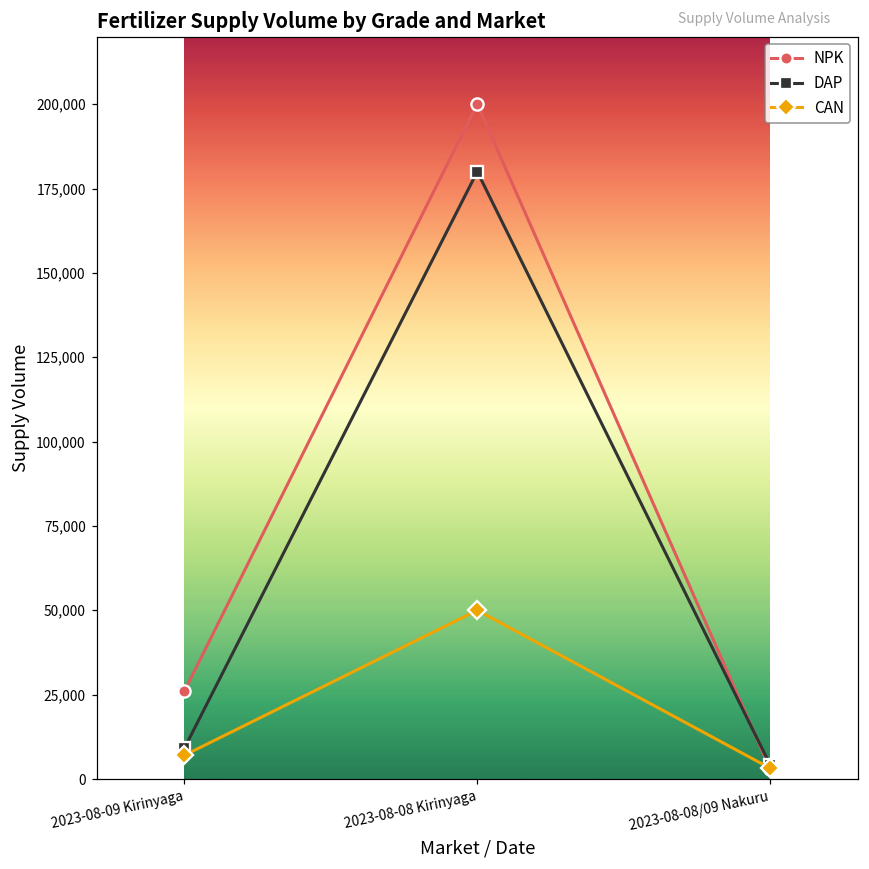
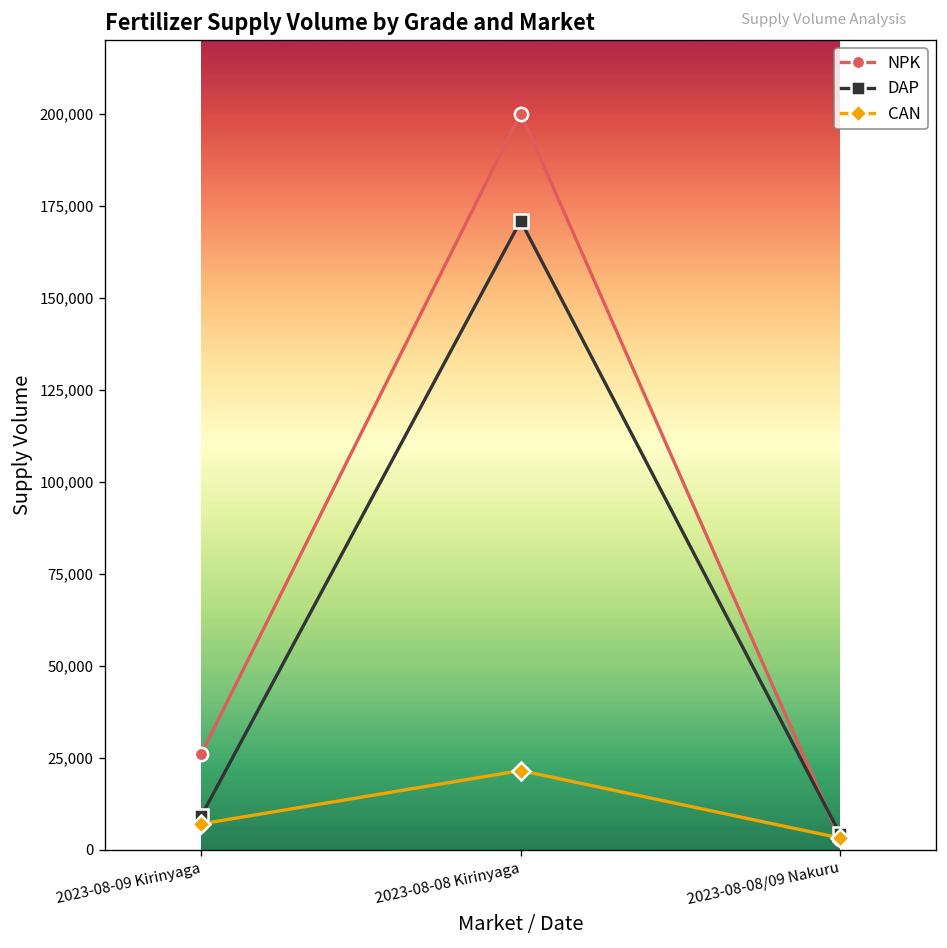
  {
    "NPK": {
      "2023-08-09 Kirinyaga": "26,000",
      "2023-08-08 Kirinyaga": "200,000"
    },
    "DAP": {
      "2023-08-09 Kirinyaga": "9,000",
-     "2023-08-08 Kirinyaga": "180,000",
+     "2023-08-08 Kirinyaga": "171,000",
      "2023-08-08/09 Nakuru": "4,000"
    },
    "CAN": {
      "2023-08-09 Kirinyaga": "7,000",
-     "2023-08-08 Kirinyaga": "50,000"
+     "2023-08-08 Kirinyaga": "22,000"
    }
  }
